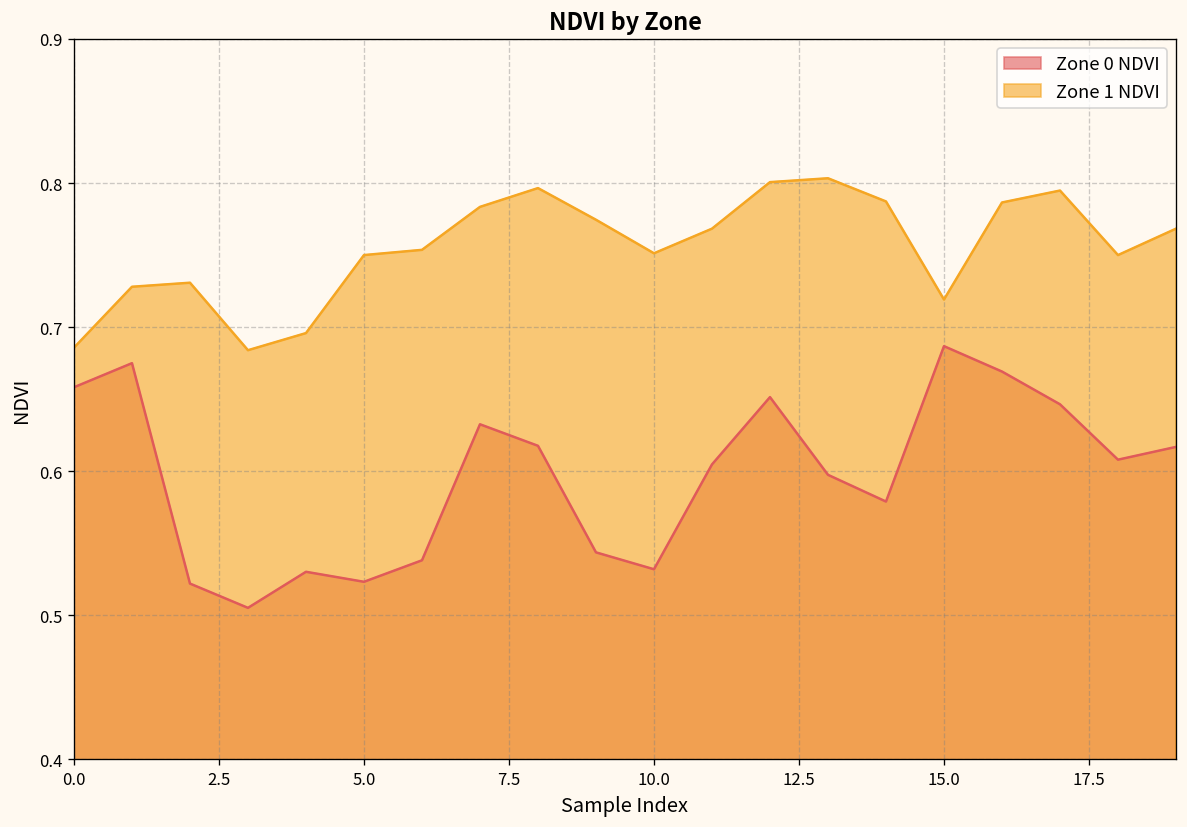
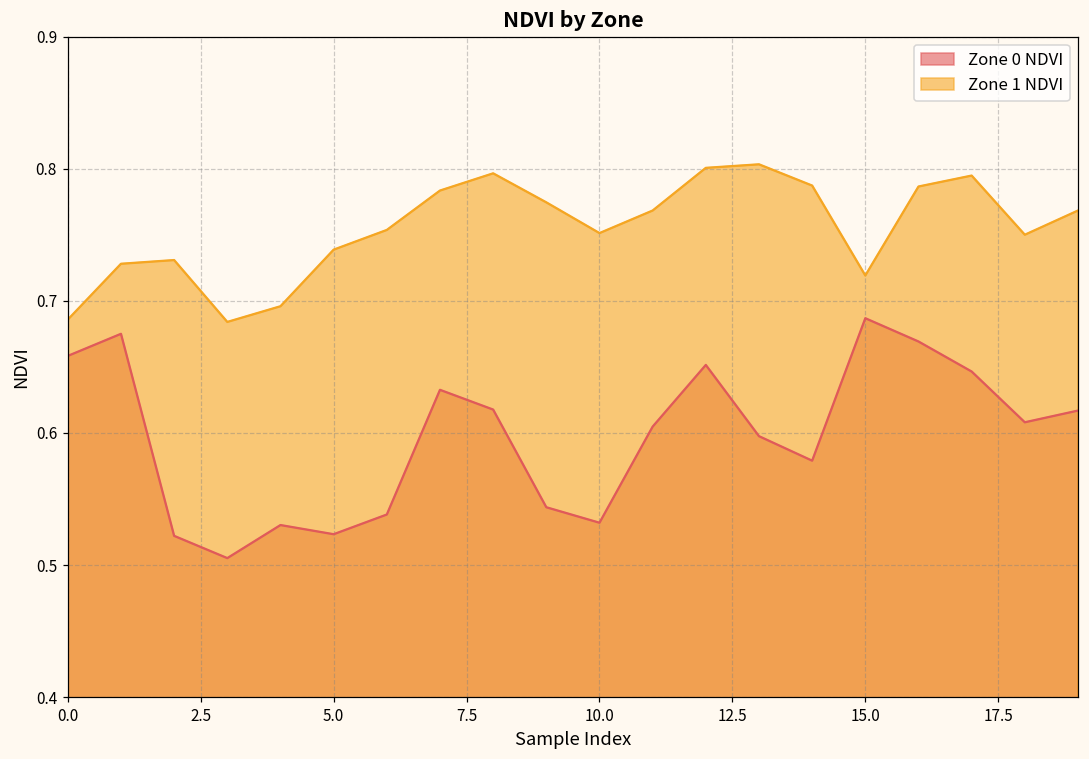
  {
    "Zone 0 NDVI": {
      "0.0": 0.658,
      "5.0": 0.523,
      "10.0": 0.532,
      "15.0": 0.687
    },
    "Zone 1 NDVI": {
      "0.0": 0.686,
-     "5.0": 0.750,
+     "5.0": 0.739,
      "10.0": 0.751,
      "15.0": 0.719
    }
  }
